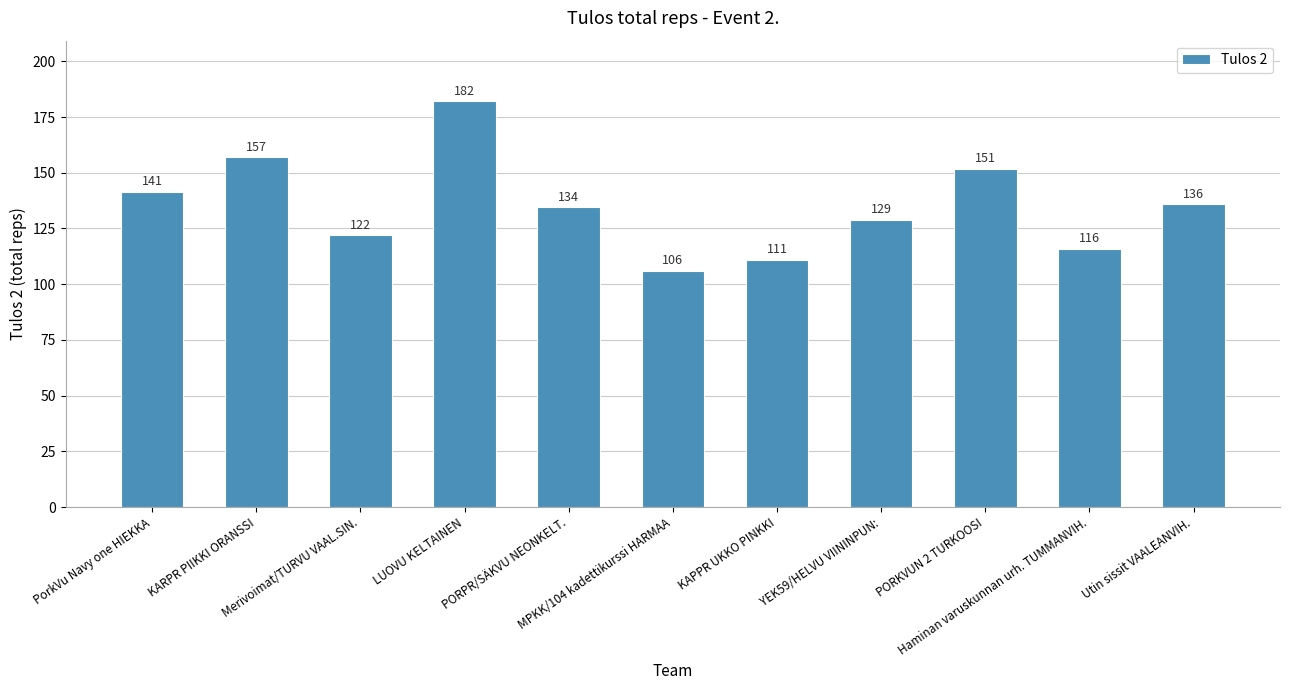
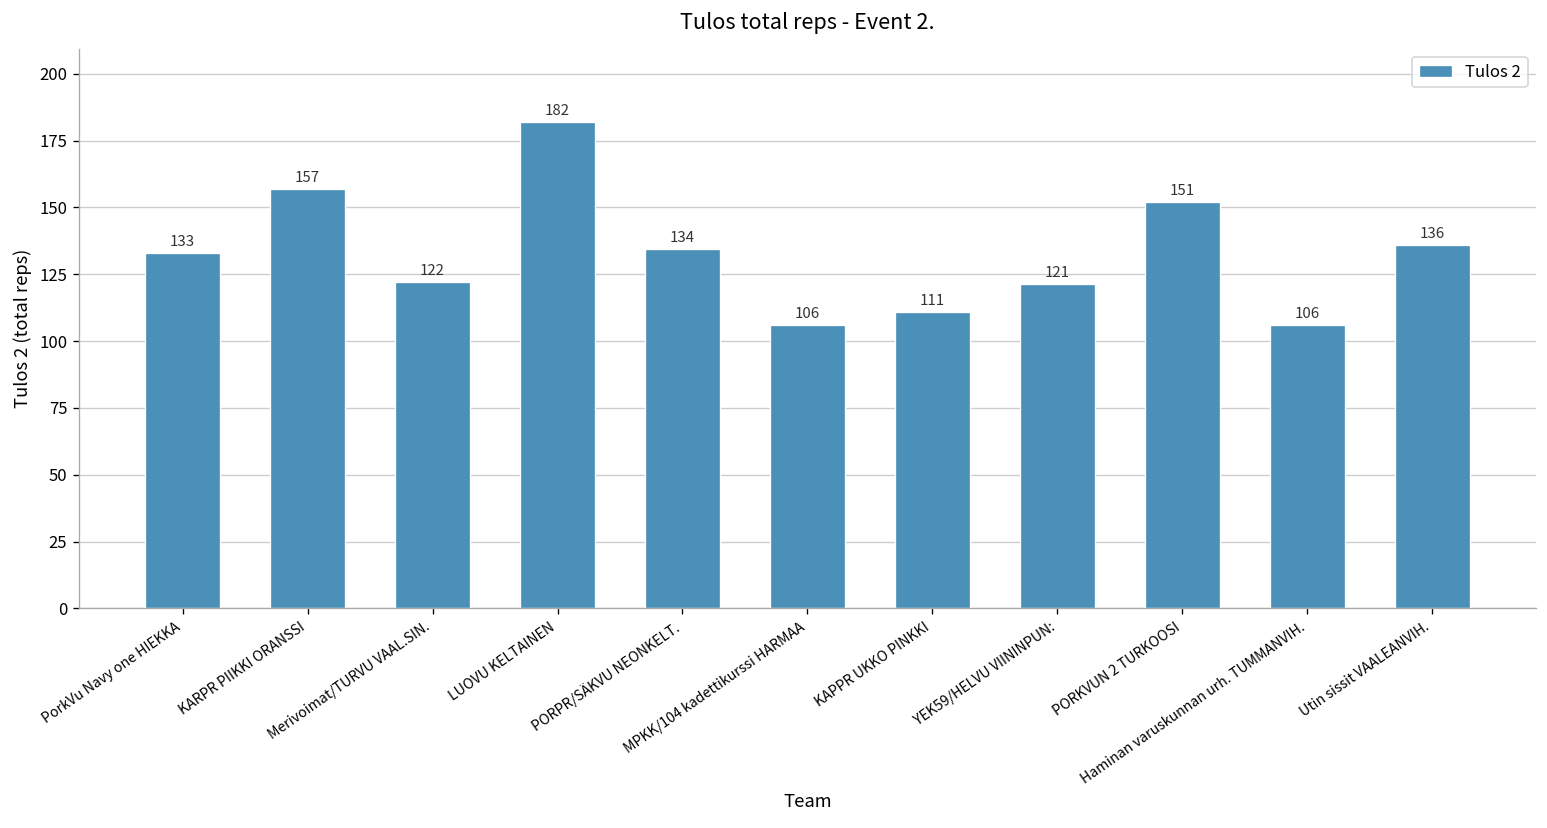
  {
-   "PorkVu Navy one HIEKKA": 141,
+   "PorkVu Navy one HIEKKA": 133,
    "KARPR PIIKKI ORANSSI": 157,
    "Merivoimat/TURVU VAAL.SIN.": 122,
    "LUOVU KELTAINEN": 182,
    "PORPR/SÄKVU NEONKELT.": 134,
    "MPKK/104 kadettikurssi HARMAA": 106,
    "KAPPR UKKO PINKKI": 111,
-   "YEK59/HELVU VIININPUN:": 129,
-   "Haminan varuskunnan urh. TUMMANVIH.": 116,
+   "YEK59/HELVU VIININPUN:": 121,
+   "Haminan varuskunnan urh. TUMMANVIH.": 106,
    "Utin sissit VAALEANVIH.": 136
  }
